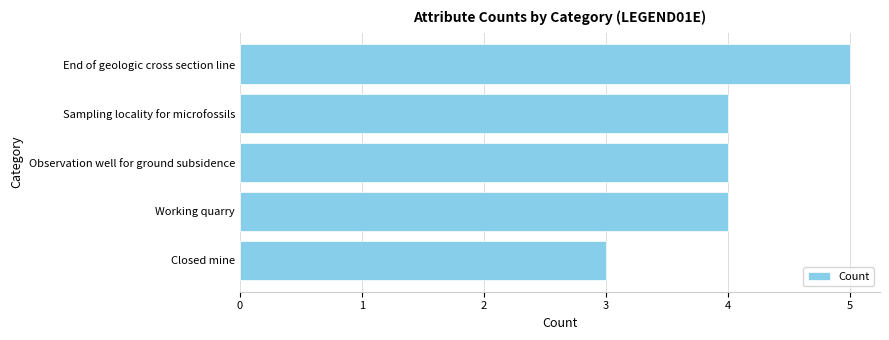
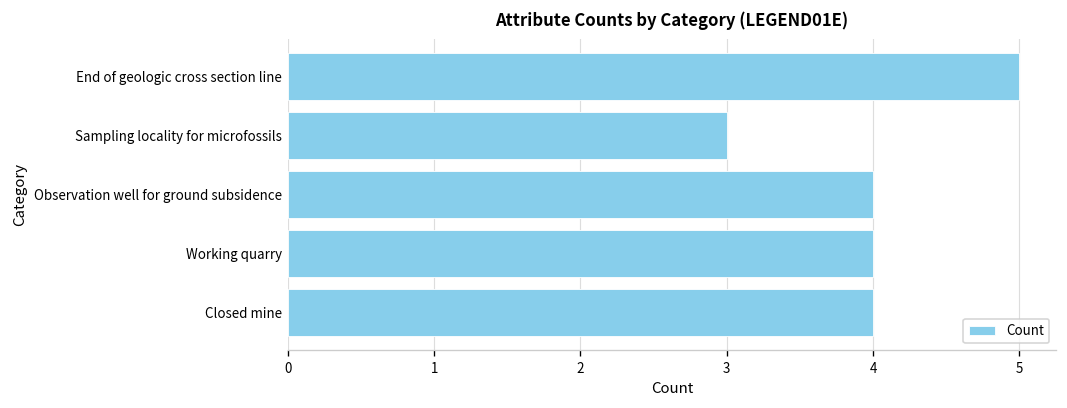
  {
    "End of geologic cross section line": 5,
-   "Sampling locality for microfossils": 4,
+   "Sampling locality for microfossils": 3,
    "Observation well for ground subsidence": 4,
    "Working quarry": 4,
-   "Closed mine": 3
+   "Closed mine": 4
  }
